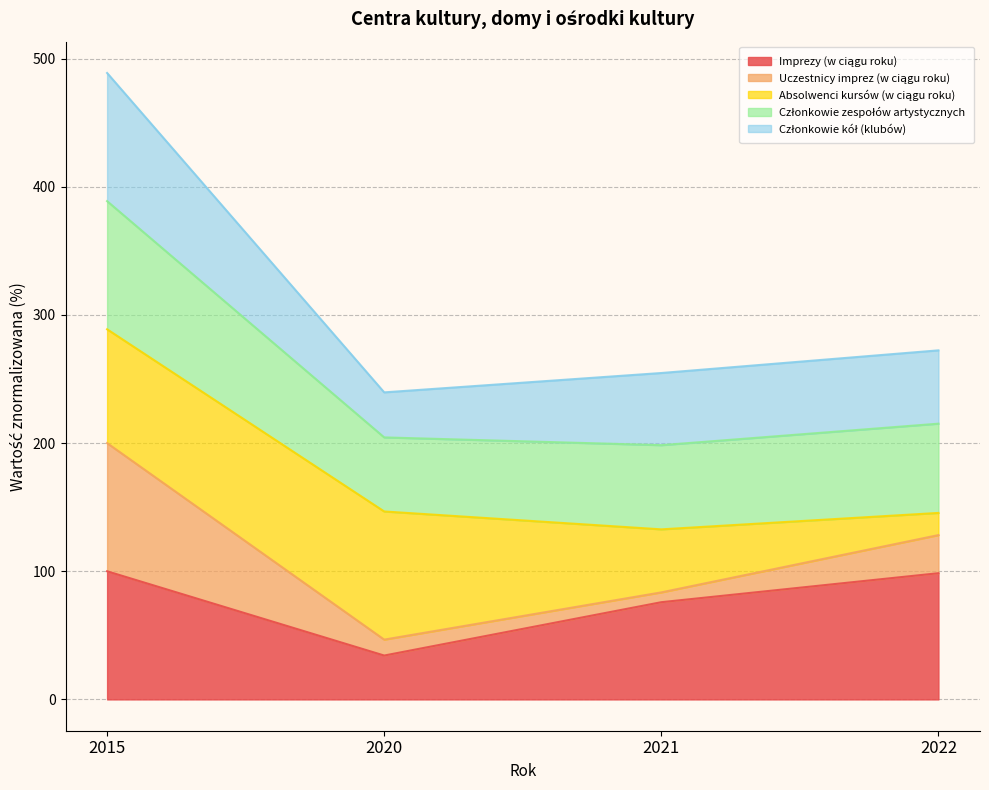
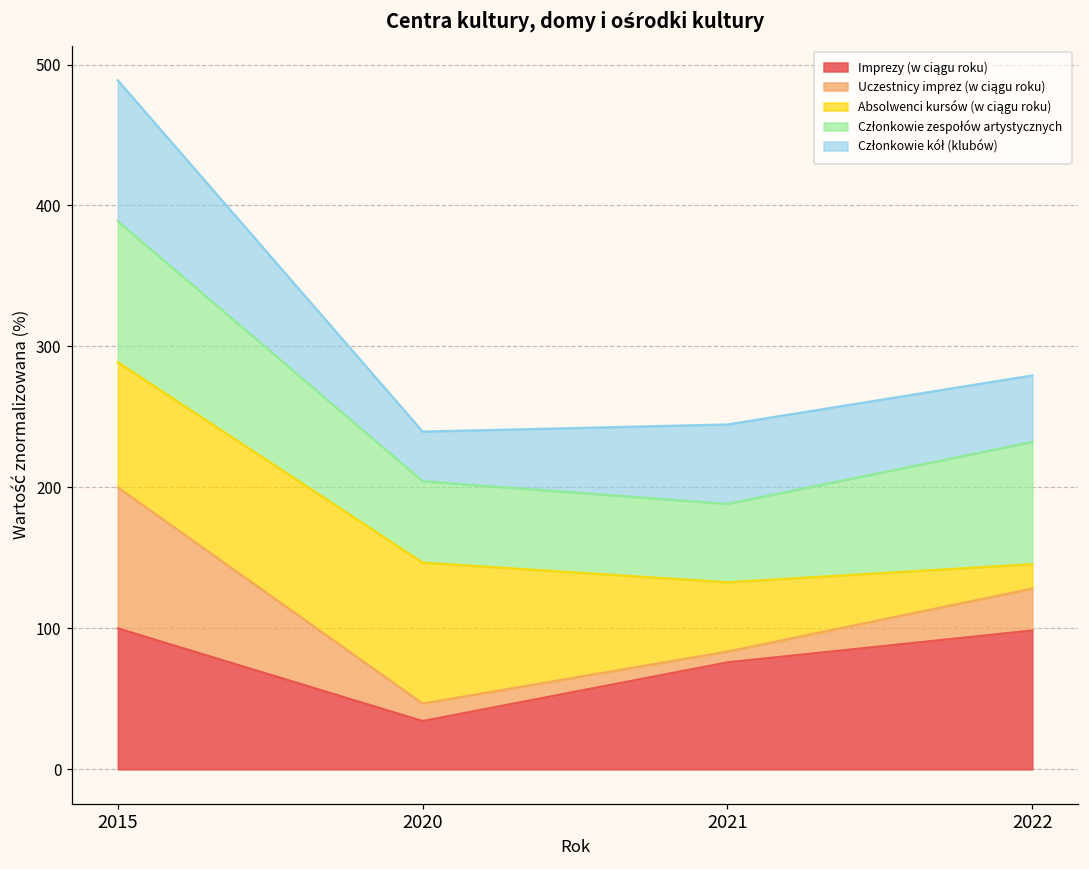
  {
    "Imprezy (w ciągu roku)": {
      "2015": 100,
      "2020": 34,
      "2021": 76,
      "2022": 98
    },
    "Uczestnicy imprez (w ciągu roku)": {
      "2015": 100,
      "2020": 12,
      "2021": 8,
      "2022": 30
    },
    "Absolwenci kursów (w ciągu roku)": {
      "2015": 89,
      "2020": 100,
      "2021": 49,
      "2022": 17
    },
    "Członkowie zespołów artystycznych": {
      "2015": 100,
      "2020": 58,
-     "2021": 66,
-     "2022": 70
+     "2021": 56,
+     "2022": 87
    },
    "Członkowie kół (klubów)": {
      "2015": 100,
      "2020": 35,
      "2021": 56,
-     "2022": 57
+     "2022": 47
    }
  }
